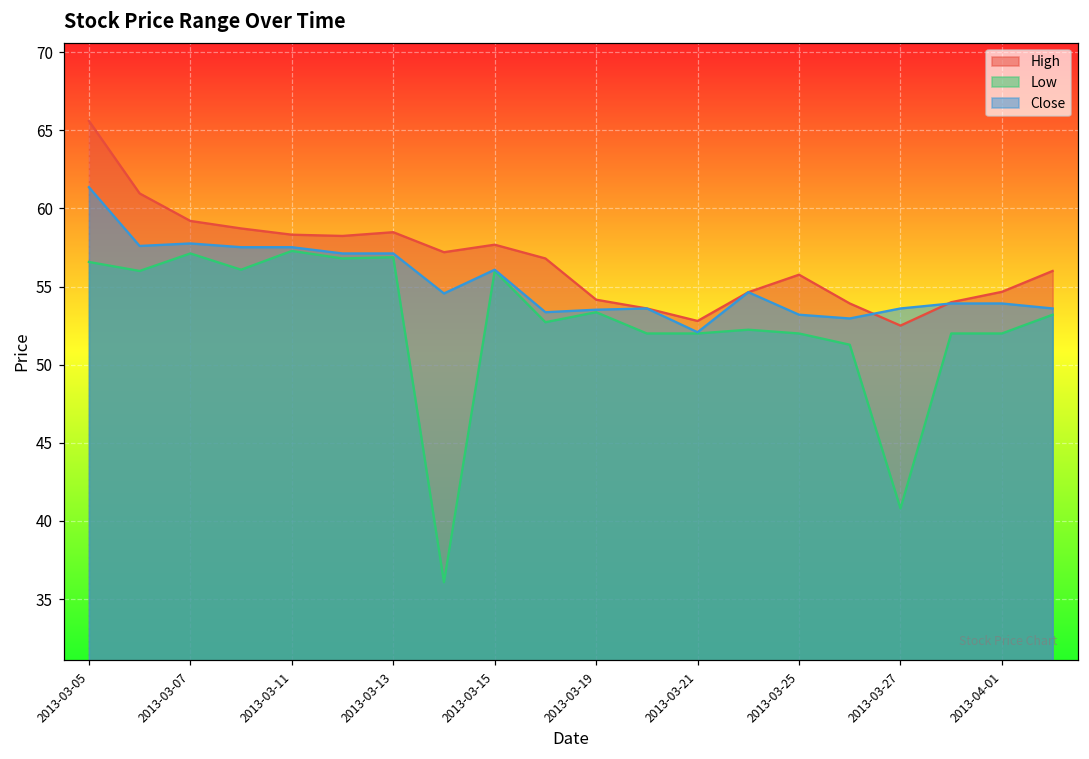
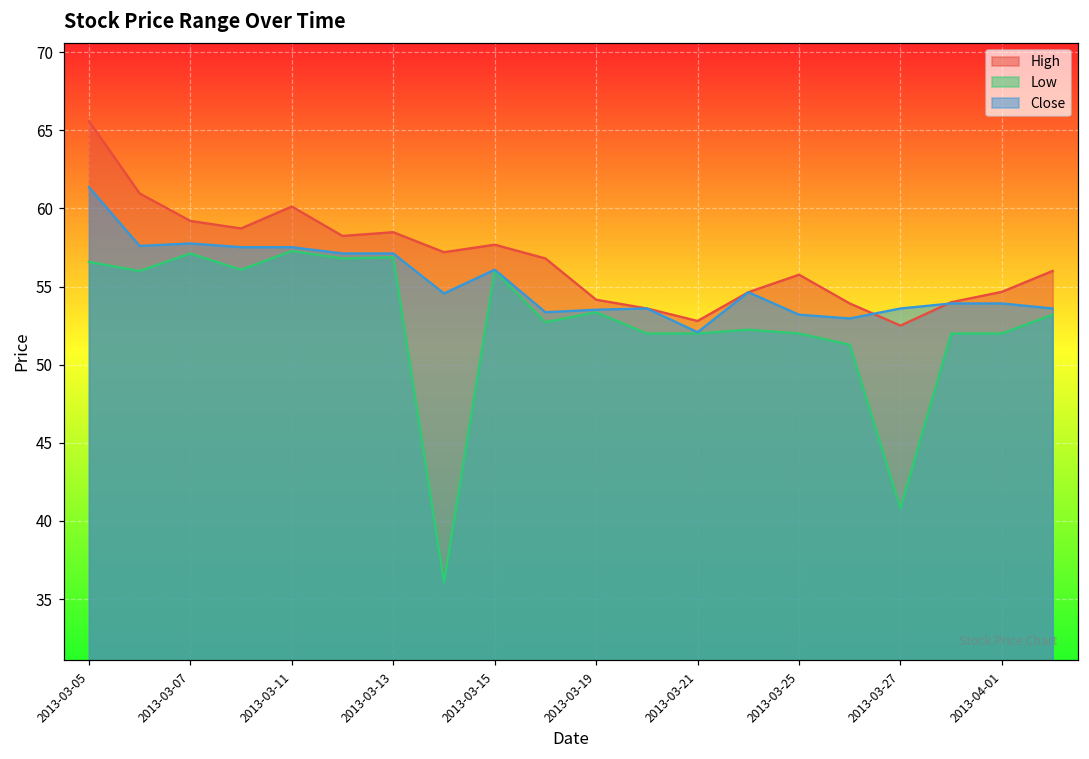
  {
    "High": {
      "2013-03-05": 65.6,
      "2013-03-07": 59.2,
-     "2013-03-11": 58.3,
+     "2013-03-11": 60.1,
      "2013-03-13": 58.5,
      "2013-03-15": 57.7,
      "2013-03-19": 54.2,
      "2013-03-21": 52.8,
      "2013-03-25": 55.8,
      "2013-03-27": 52.5,
      "2013-04-01": 54.7
    },
    "Low": {
      "2013-03-05": 56.6,
      "2013-03-07": 57.1,
      "2013-03-11": 57.3,
      "2013-03-13": 56.9,
      "2013-03-25": 52.0,
      "2013-03-27": 40.8,
      "2013-04-01": 52.0
    },
    "Close": {
      "2013-03-05": 61.4,
      "2013-03-07": 57.8,
      "2013-03-11": 57.5,
      "2013-03-13": 57.1,
      "2013-03-25": 53.2,
      "2013-03-27": 53.6,
      "2013-04-01": 53.9
    }
  }
